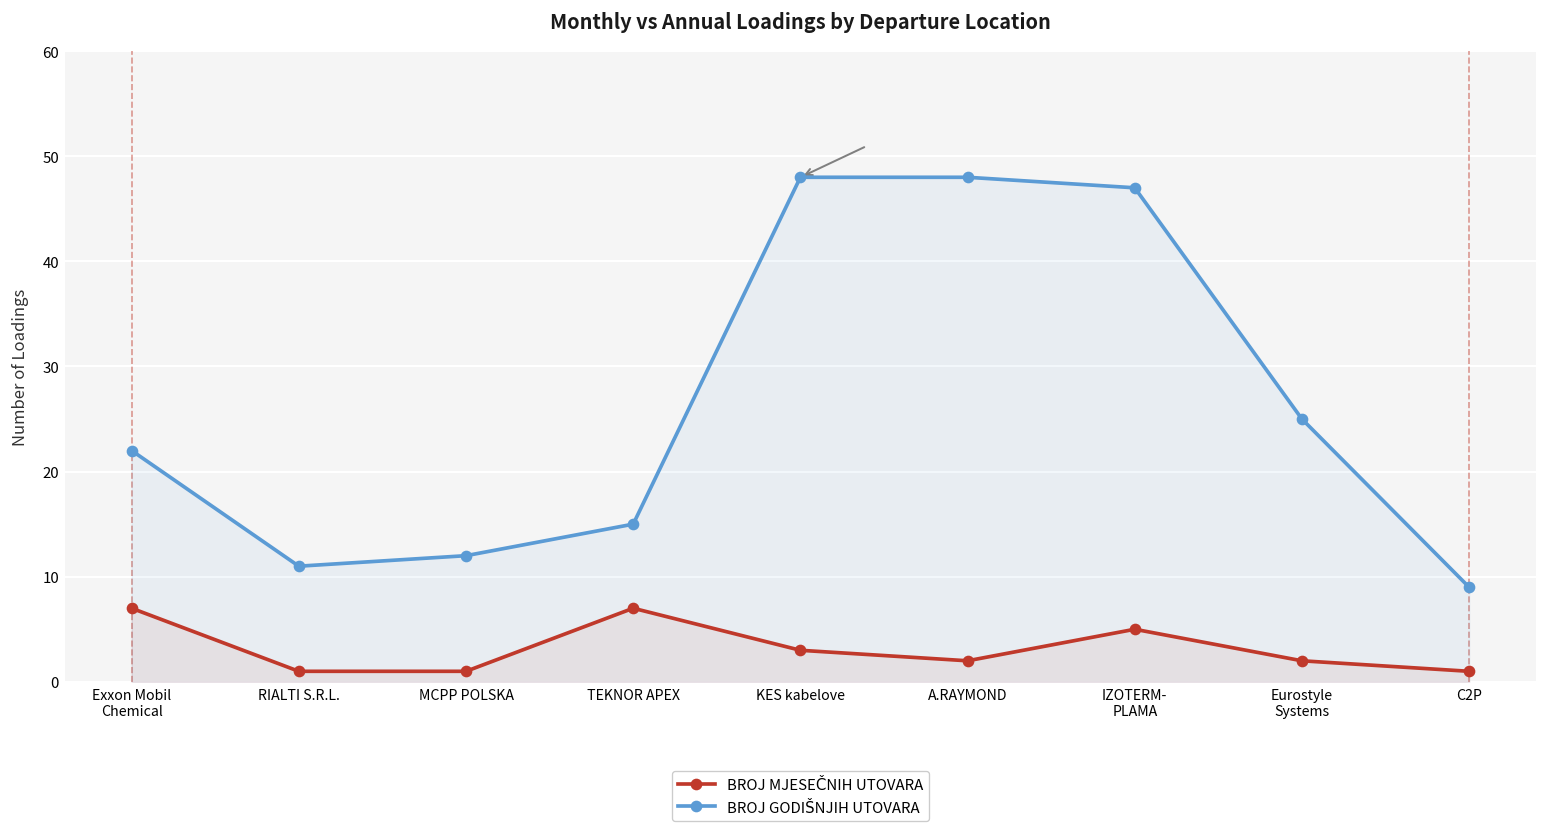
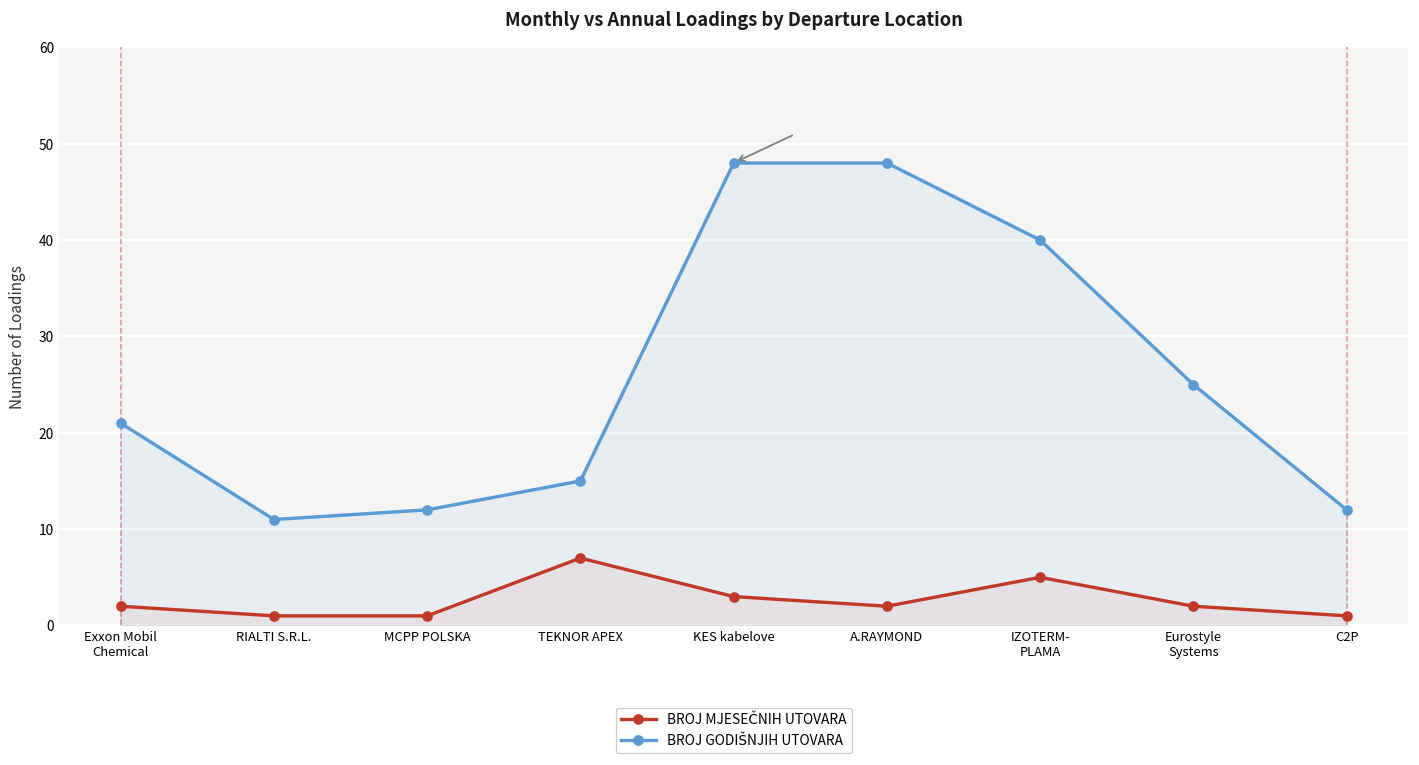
  {
    "BROJ MJESEČNIH UTOVARA": {
-     "Exxon Mobil Chemical": 7,
+     "Exxon Mobil Chemical": 2,
      "RIALTI S.R.L.": 1,
      "MCPP POLSKA": 1,
      "TEKNOR APEX": 7,
      "KES kabelove": 3,
      "A.RAYMOND": 2,
      "IZOTERM- PLAMA": 5,
      "Eurostyle Systems": 2,
      "C2P": 1
    },
    "BROJ GODIŠNJIH UTOVARA": {
-     "Exxon Mobil Chemical": 22,
+     "Exxon Mobil Chemical": 21,
      "RIALTI S.R.L.": 11,
      "MCPP POLSKA": 12,
      "TEKNOR APEX": 15,
      "KES kabelove": 48,
      "A.RAYMOND": 48,
-     "IZOTERM- PLAMA": 47,
+     "IZOTERM- PLAMA": 40,
      "Eurostyle Systems": 25,
-     "C2P": 9
+     "C2P": 12
    }
  }
